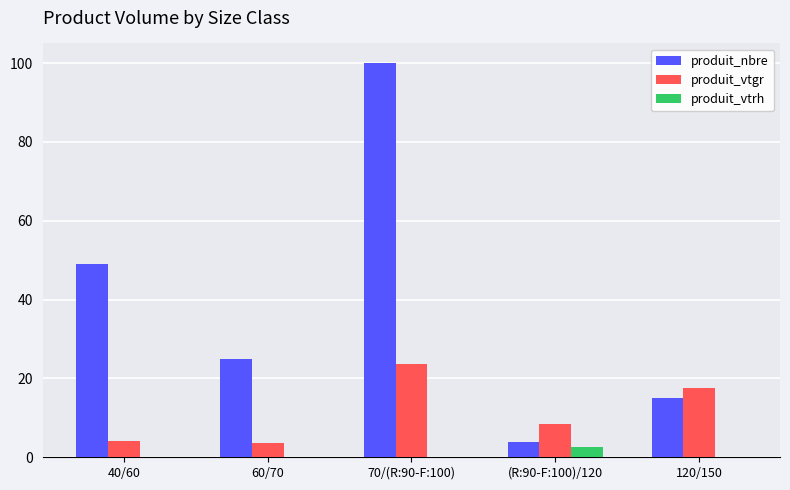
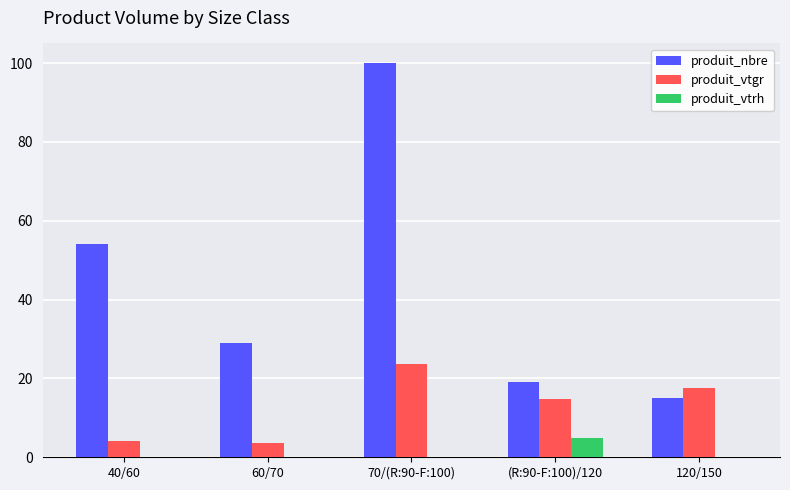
  {
    "produit_nbre": {
-     "40/60": 49,
-     "60/70": 25,
+     "40/60": 54,
+     "60/70": 29,
      "70/(R:90-F:100)": 100,
-     "(R:90-F:100)/120": 4,
+     "(R:90-F:100)/120": 19,
      "120/150": 15
    },
    "produit_vtgr": {
      "40/60": 4,
      "60/70": 4,
      "70/(R:90-F:100)": 24,
-     "(R:90-F:100)/120": 8,
+     "(R:90-F:100)/120": 15,
      "120/150": 18
    },
    "produit_vtrh": {
      "40/60": 0,
      "60/70": 0,
      "70/(R:90-F:100)": 0,
-     "(R:90-F:100)/120": 3,
+     "(R:90-F:100)/120": 5,
      "120/150": 0
    }
  }
